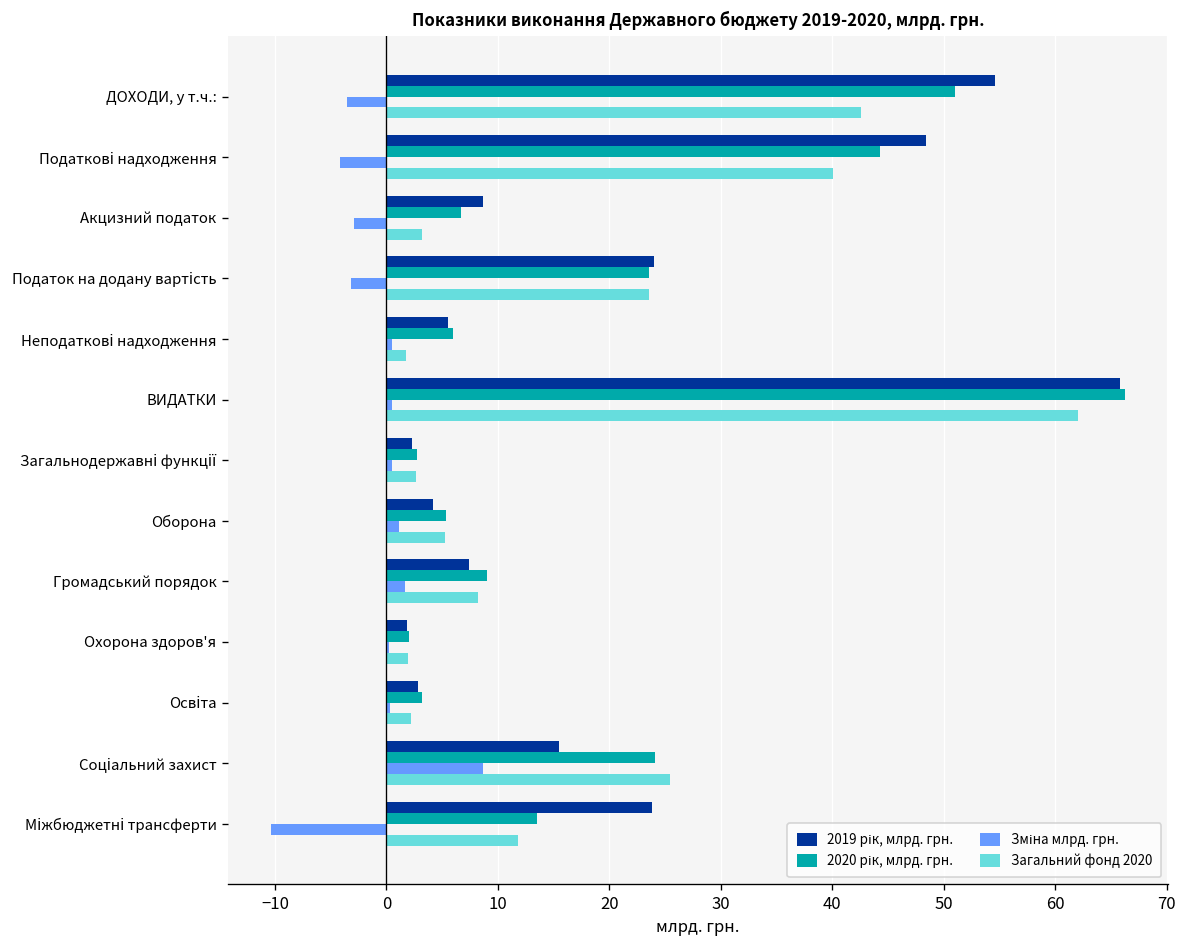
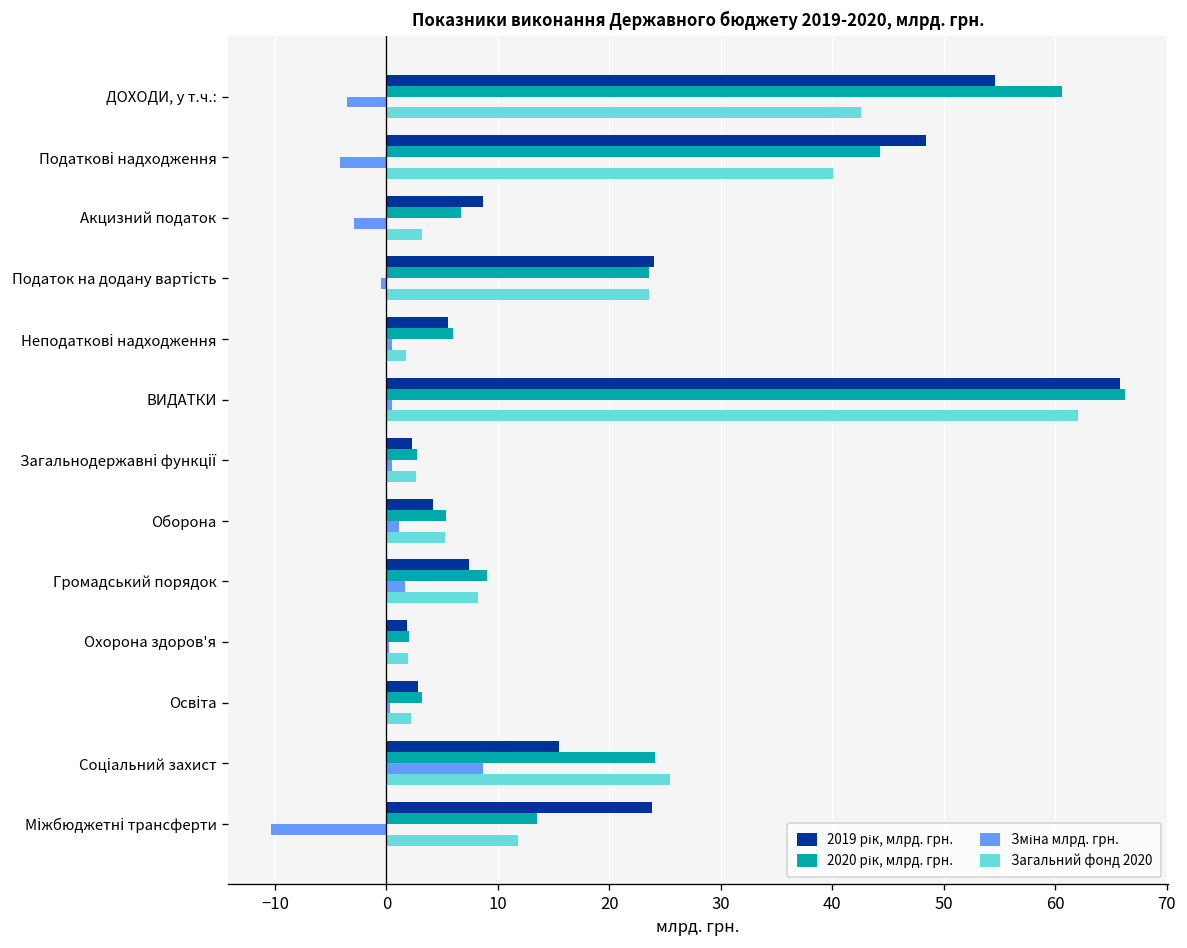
  {
    "2019 рік, млрд. грн.": {
      "ДОХОДИ, у т.ч.:": 55,
      "Податкові надходження": 48,
      "Акцизний податок": 9,
      "Податок на додану вартість": 24,
      "Неподаткові надходження": 5,
      "ВИДАТКИ": 66,
      "Загальнодержавні функції": 2,
      "Оборона": 4,
      "Громадський порядок": 7,
      "Охорона здоров'я": 2,
      "Освіта": 3,
      "Соціальний захист": 16,
      "Міжбюджетні трансферти": 24
    },
    "2020 рік, млрд. грн.": {
-     "ДОХОДИ, у т.ч.:": 51,
+     "ДОХОДИ, у т.ч.:": 61,
      "Податкові надходження": 44,
      "Акцизний податок": 7,
      "Податок на додану вартість": 24,
      "Неподаткові надходження": 6,
      "ВИДАТКИ": 66,
      "Загальнодержавні функції": 3,
      "Оборона": 5,
      "Громадський порядок": 9,
      "Охорона здоров'я": 2,
      "Освіта": 3,
      "Соціальний захист": 24,
      "Міжбюджетні трансферти": 13
    },
    "Зміна млрд. грн.": {
      "ДОХОДИ, у т.ч.:": -4,
      "Податкові надходження": -4,
      "Акцизний податок": -3,
-     "Податок на додану вартість": -3,
+     "Податок на додану вартість": 0,
      "Неподаткові надходження": 0,
      "ВИДАТКИ": 0,
      "Загальнодержавні функції": 0,
      "Оборона": 1,
      "Громадський порядок": 2,
      "Освіта": 0,
      "Соціальний захист": 9,
      "Міжбюджетні трансферти": -10
    },
    "Загальний фонд 2020": {
      "ДОХОДИ, у т.ч.:": 43,
      "Податкові надходження": 40,
      "Акцизний податок": 3,
      "Податок на додану вартість": 24,
      "Неподаткові надходження": 2,
      "ВИДАТКИ": 62,
      "Загальнодержавні функції": 3,
      "Оборона": 5,
      "Громадський порядок": 8,
      "Охорона здоров'я": 2,
      "Освіта": 2,
      "Соціальний захист": 25,
      "Міжбюджетні трансферти": 12
    }
  }
